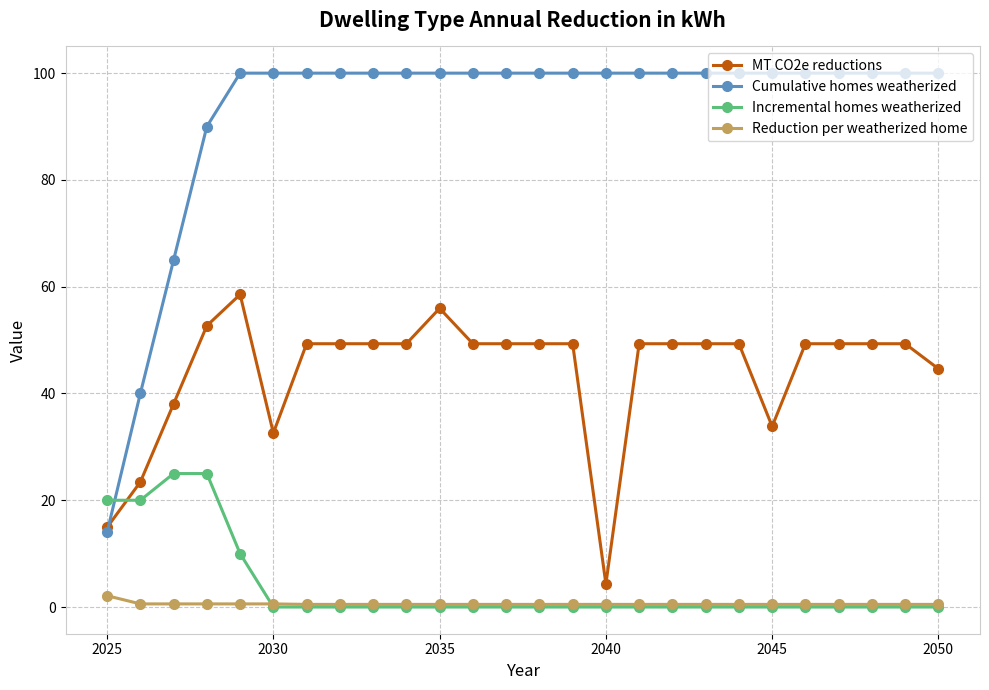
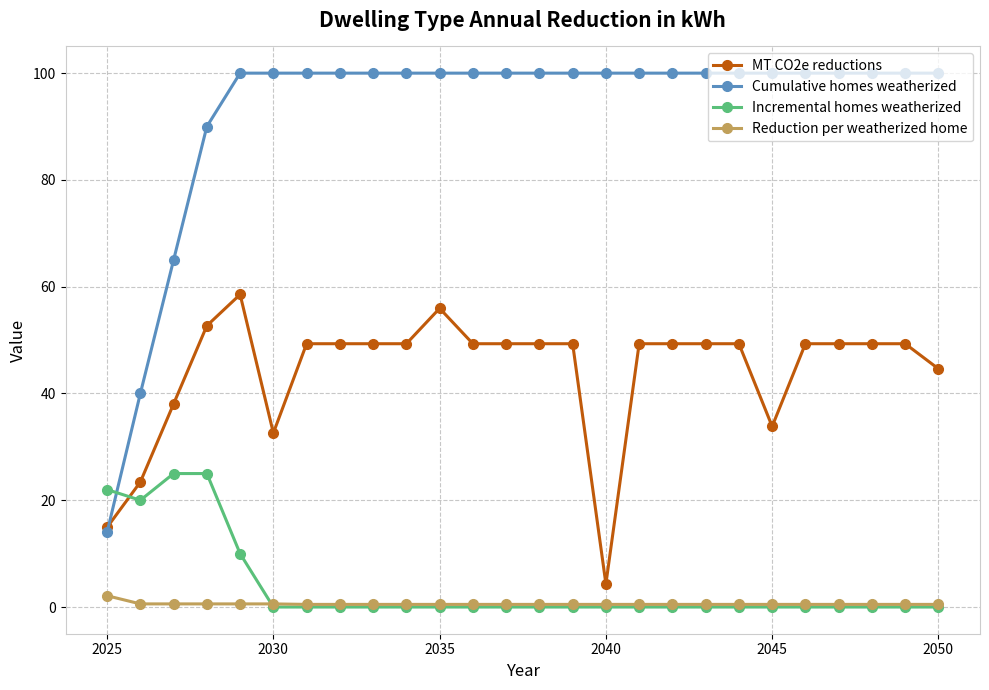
  {
    "MT CO2e reductions": {
      "2025": 15,
      "2030": 33,
      "2035": 56,
      "2040": 4,
      "2045": 34,
      "2050": 45
    },
    "Cumulative homes weatherized": {
      "2025": 14,
      "2030": 100,
      "2035": 100,
      "2040": 100
    },
    "Incremental homes weatherized": {
-     "2025": 20,
+     "2025": 22,
      "2030": 0,
      "2035": 0,
      "2040": 0,
      "2045": 0,
      "2050": 0
    },
    "Reduction per weatherized home": {
      "2025": 2,
      "2030": 1,
      "2035": 0,
      "2040": 0,
      "2045": 0,
      "2050": 0
    }
  }
